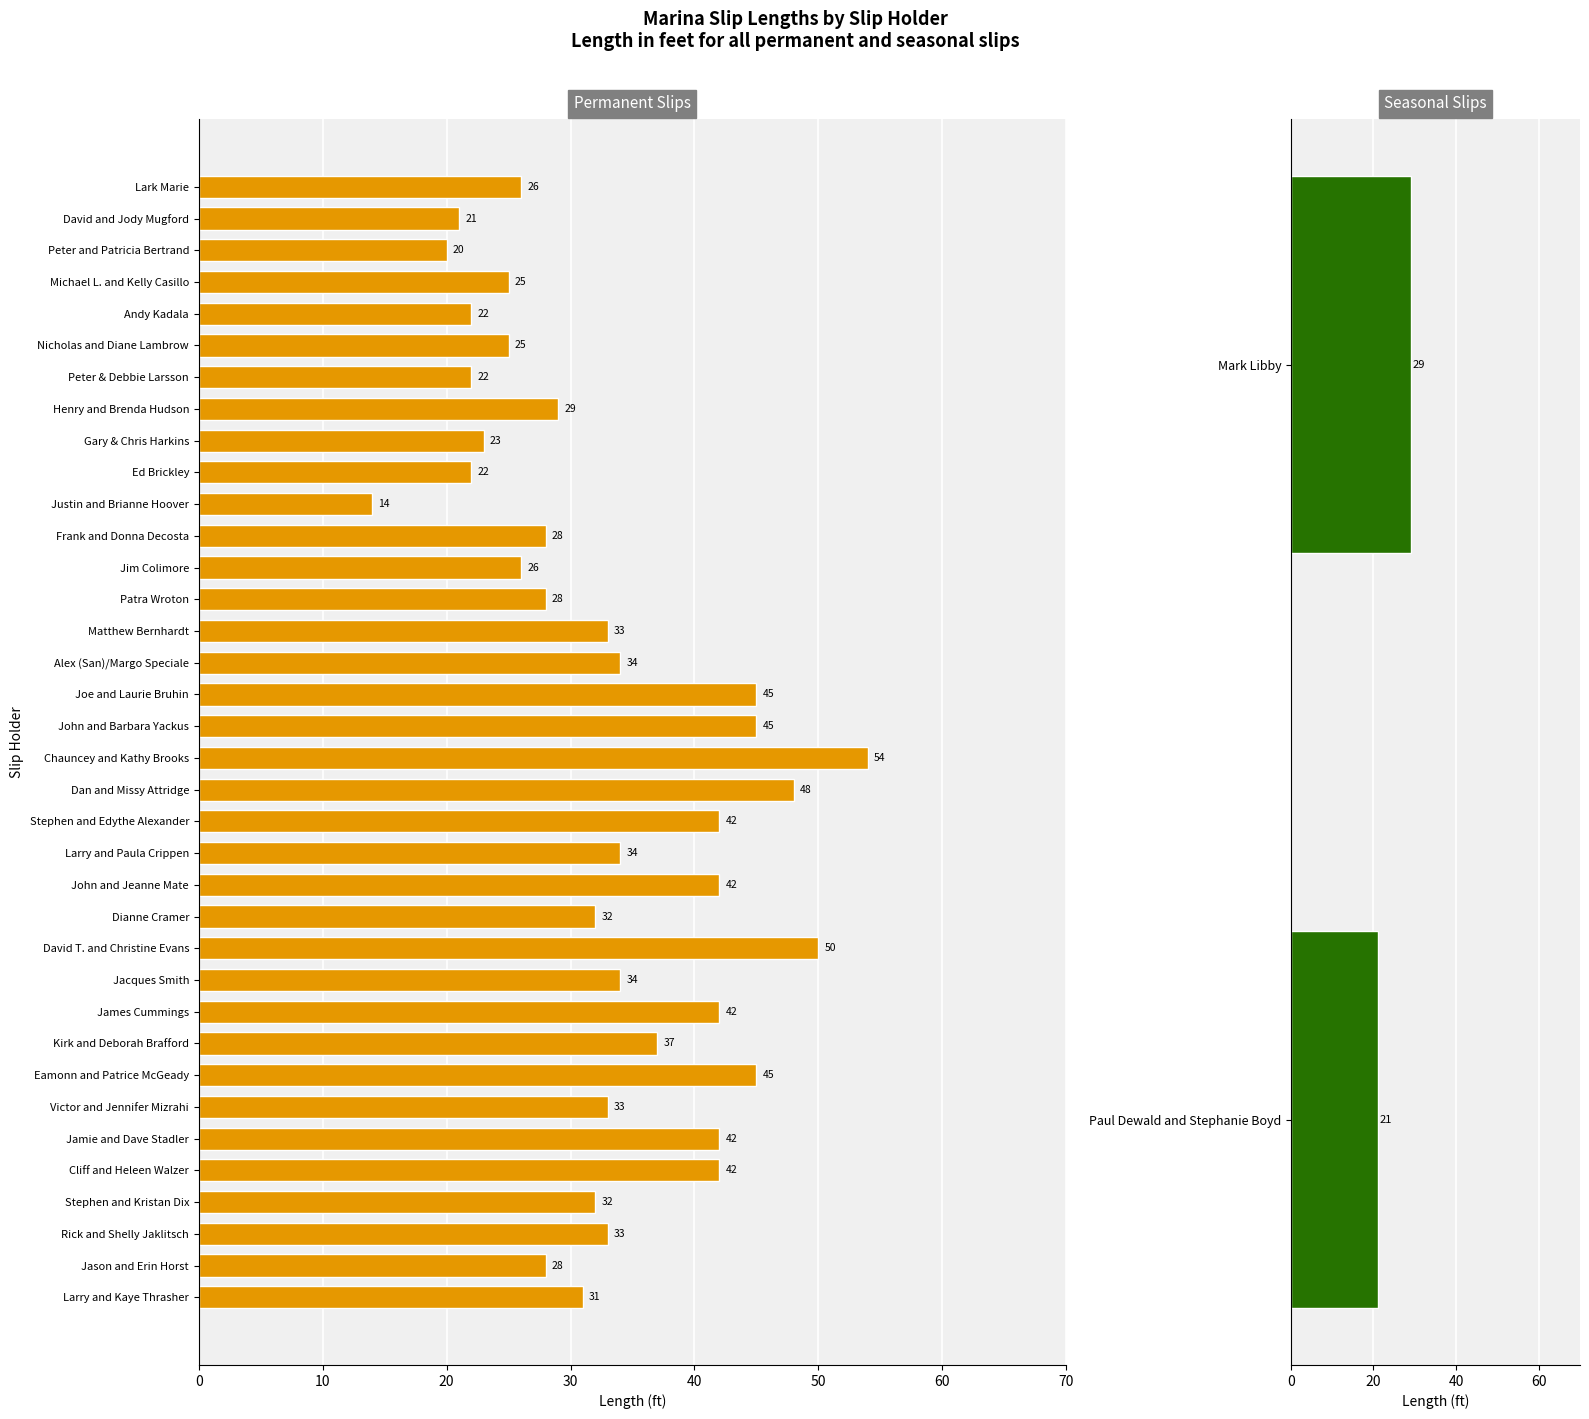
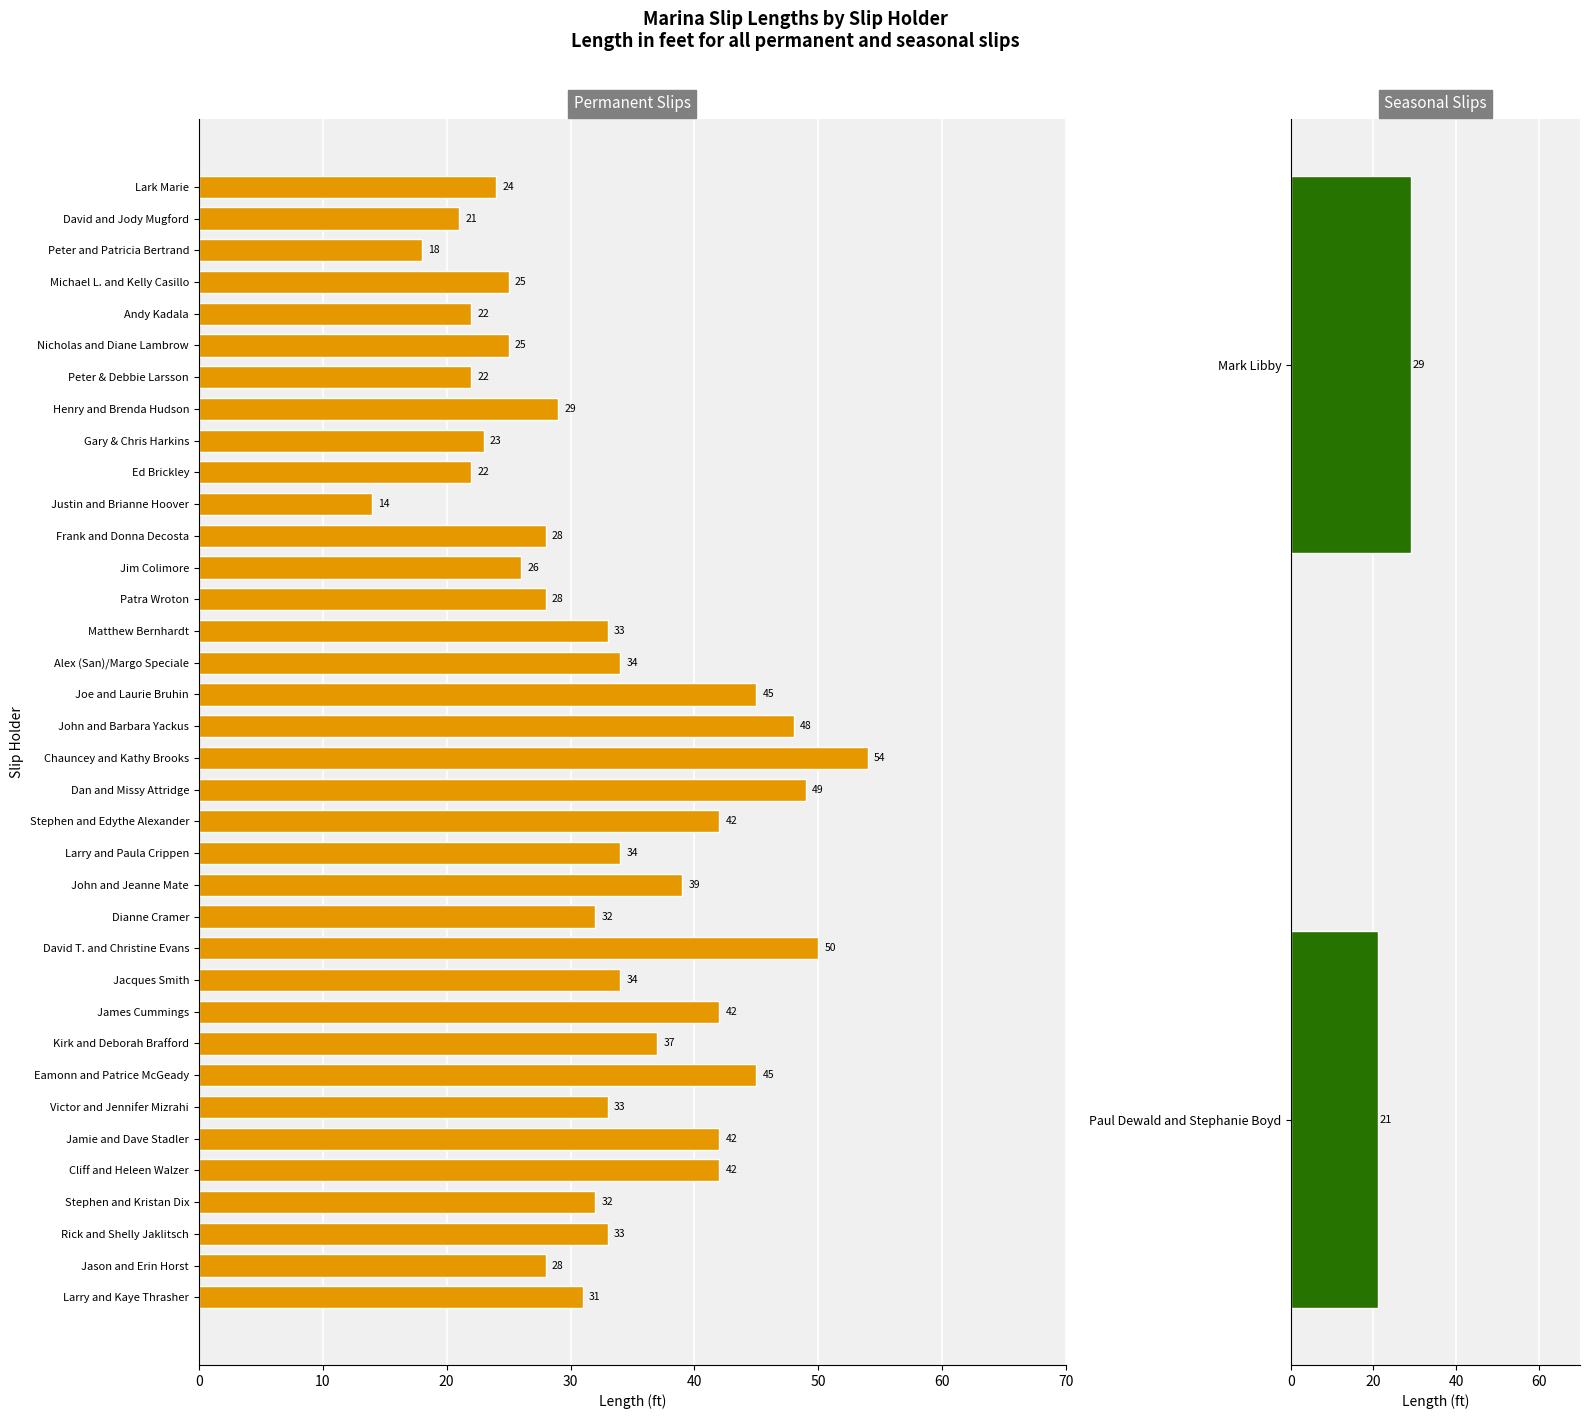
  {
    "Permanent Slips": {
-     "Lark Marie": 26,
+     "Lark Marie": 24,
      "David and Jody Mugford": 21,
-     "Peter and Patricia Bertrand": 20,
+     "Peter and Patricia Bertrand": 18,
      "Michael L. and Kelly Casillo": 25,
      "Andy Kadala": 22,
      "Nicholas and Diane Lambrow": 25,
      "Peter & Debbie Larsson": 22,
      "Henry and Brenda Hudson": 29,
      "Gary & Chris Harkins": 23,
      "Ed Brickley": 22,
      "Justin and Brianne Hoover": 14,
      "Frank and Donna Decosta": 28,
      "Jim Colimore": 26,
      "Patra Wroton": 28,
      "Matthew Bernhardt": 33,
      "Alex (San)/Margo Speciale": 34,
      "Joe and Laurie Bruhin": 45,
-     "John and Barbara Yackus": 45,
+     "John and Barbara Yackus": 48,
      "Chauncey and Kathy Brooks": 54,
-     "Dan and Missy Attridge": 48,
+     "Dan and Missy Attridge": 49,
      "Stephen and Edythe Alexander": 42,
      "Larry and Paula Crippen": 34,
-     "John and Jeanne Mate": 42,
+     "John and Jeanne Mate": 39,
      "Dianne Cramer": 32,
      "David T. and Christine Evans": 50,
      "Jacques Smith": 34,
      "James Cummings": 42,
      "Kirk and Deborah Brafford": 37,
      "Eamonn and Patrice McGeady": 45,
      "Victor and Jennifer Mizrahi": 33,
      "Jamie and Dave Stadler": 42,
      "Cliff and Heleen Walzer": 42,
      "Stephen and Kristan Dix": 32,
      "Rick and Shelly Jaklitsch": 33,
      "Jason and Erin Horst": 28,
      "Larry and Kaye Thrasher": 31
    },
    "Seasonal Slips": {
      "Mark Libby": 29,
      "Paul Dewald and Stephanie Boyd": 21
    }
  }
